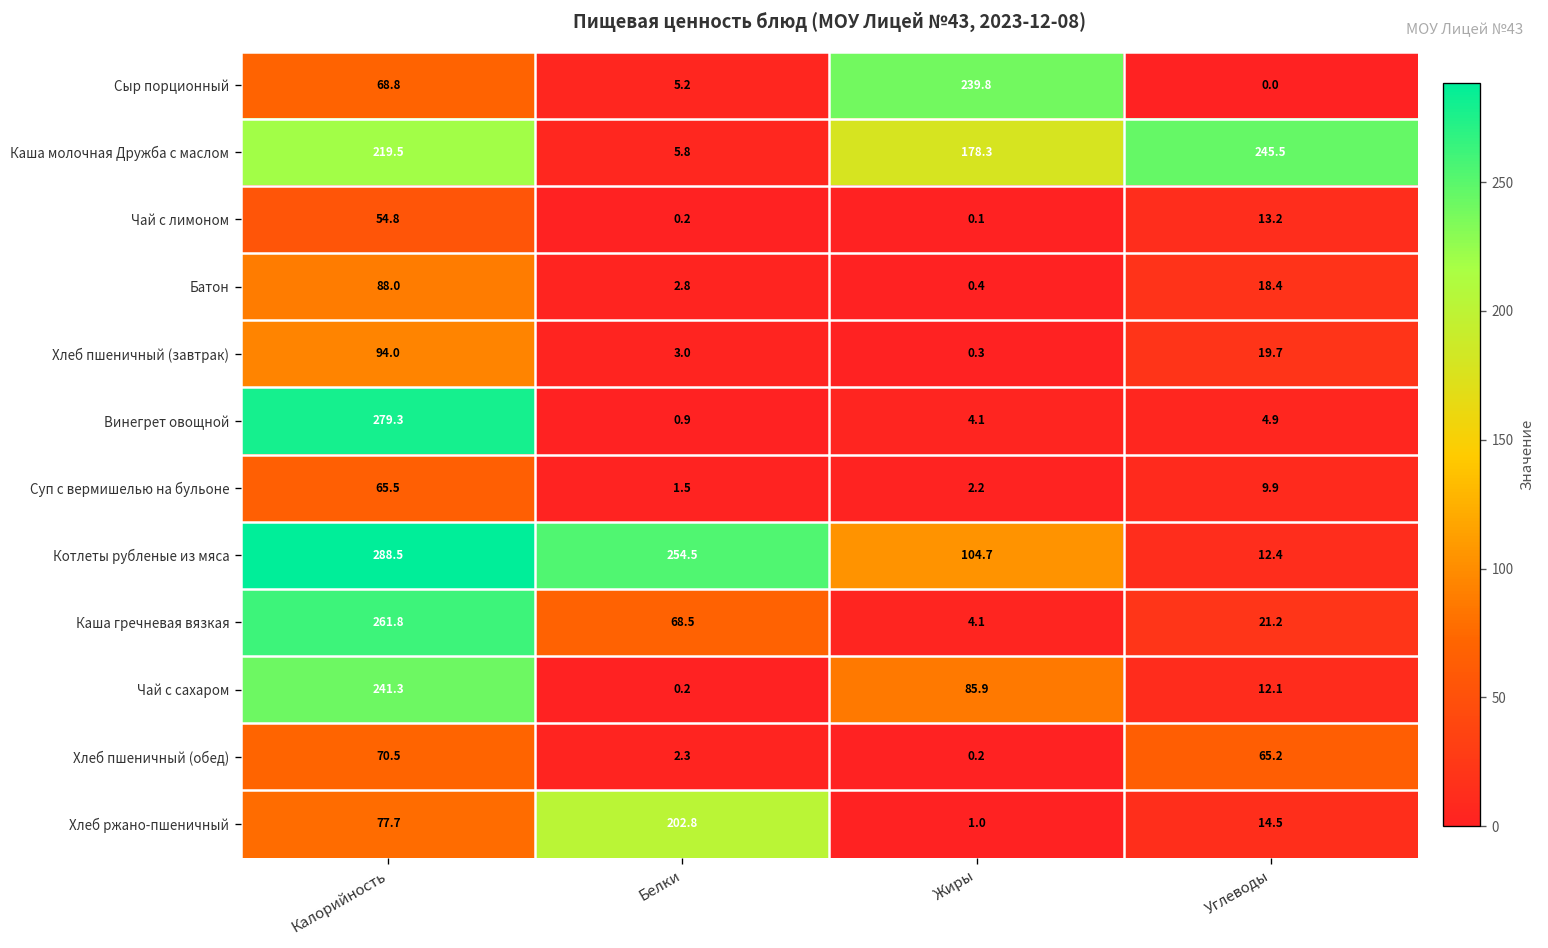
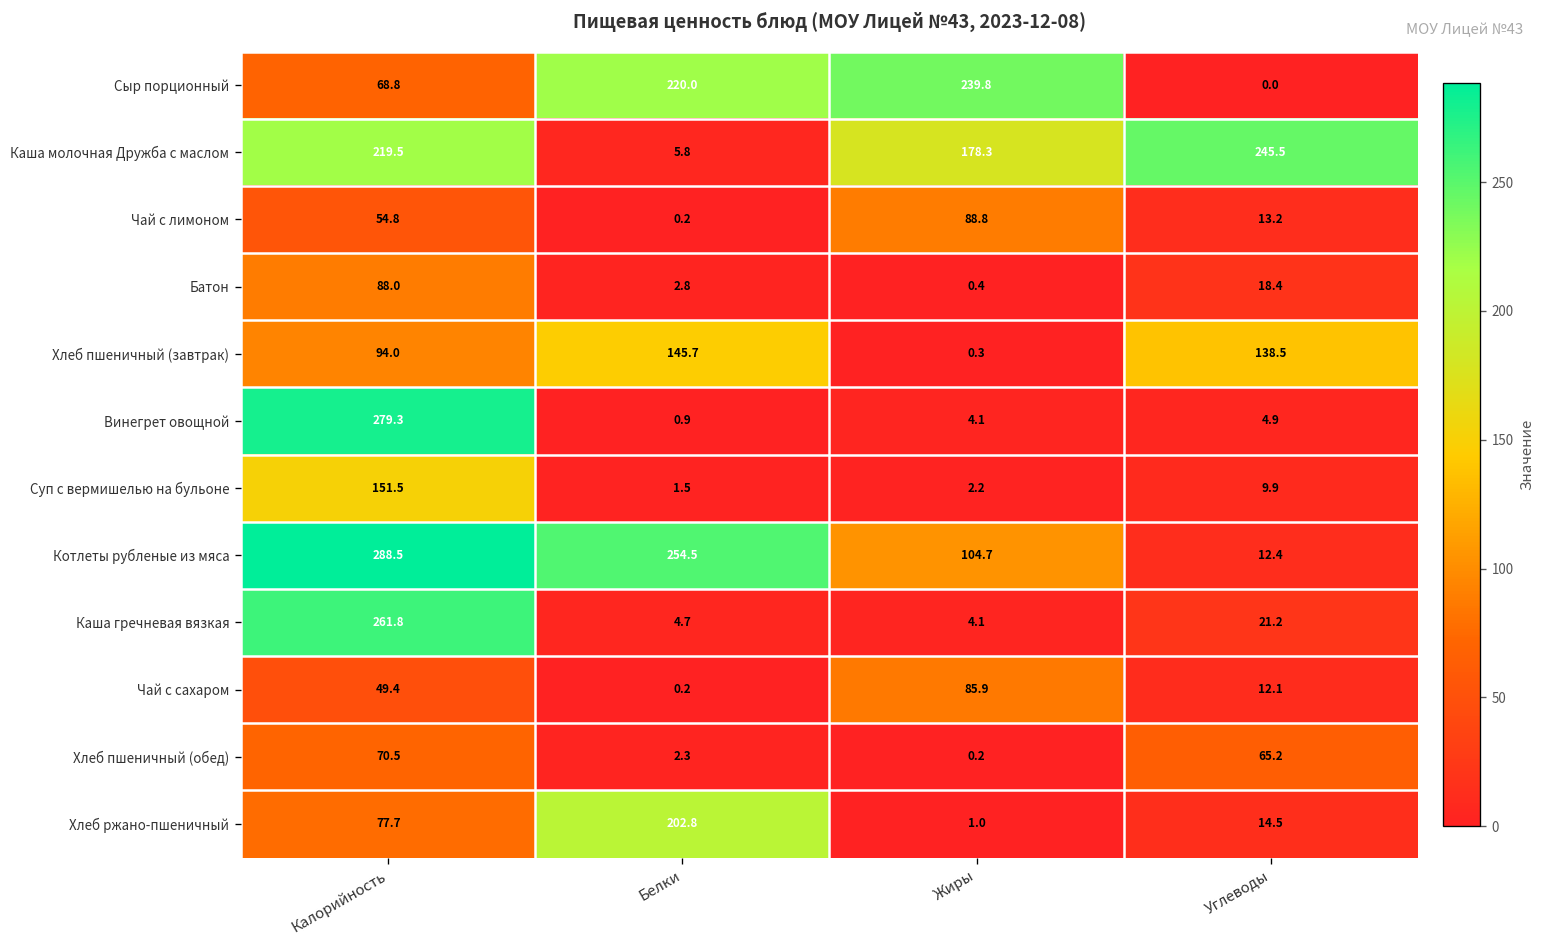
  {
    "Сыр порционный": {
      "Калорийность": 68.8,
-     "Белки": 5.2,
+     "Белки": 220.0,
      "Жиры": 239.8,
      "Углеводы": 0.0
    },
    "Каша молочная Дружба с маслом": {
      "Калорийность": 219.5,
      "Белки": 5.8,
      "Жиры": 178.3,
      "Углеводы": 245.5
    },
    "Чай с лимоном": {
      "Калорийность": 54.8,
      "Белки": 0.2,
-     "Жиры": 0.1,
+     "Жиры": 88.8,
      "Углеводы": 13.2
    },
    "Батон": {
      "Калорийность": 88.0,
      "Белки": 2.8,
      "Жиры": 0.4,
      "Углеводы": 18.4
    },
    "Хлеб пшеничный (завтрак)": {
      "Калорийность": 94.0,
-     "Белки": 3.0,
+     "Белки": 145.7,
      "Жиры": 0.3,
-     "Углеводы": 19.7
+     "Углеводы": 138.5
    },
    "Винегрет овощной": {
      "Калорийность": 279.3,
      "Белки": 0.9,
      "Жиры": 4.1,
      "Углеводы": 4.9
    },
    "Суп с вермишелью на бульоне": {
-     "Калорийность": 65.5,
+     "Калорийность": 151.5,
      "Белки": 1.5,
      "Жиры": 2.2,
      "Углеводы": 9.9
    },
    "Котлеты рубленые из мяса": {
      "Калорийность": 288.5,
      "Белки": 254.5,
      "Жиры": 104.7,
      "Углеводы": 12.4
    },
    "Каша гречневая вязкая": {
      "Калорийность": 261.8,
-     "Белки": 68.5,
+     "Белки": 4.7,
      "Жиры": 4.1,
      "Углеводы": 21.2
    },
    "Чай с сахаром": {
-     "Калорийность": 241.3,
+     "Калорийность": 49.4,
      "Белки": 0.2,
      "Жиры": 85.9,
      "Углеводы": 12.1
    },
    "Хлеб пшеничный (обед)": {
      "Калорийность": 70.5,
      "Белки": 2.3,
      "Жиры": 0.2,
      "Углеводы": 65.2
    },
    "Хлеб ржано-пшеничный": {
      "Калорийность": 77.7,
      "Белки": 202.8,
      "Жиры": 1.0,
      "Углеводы": 14.5
    }
  }
